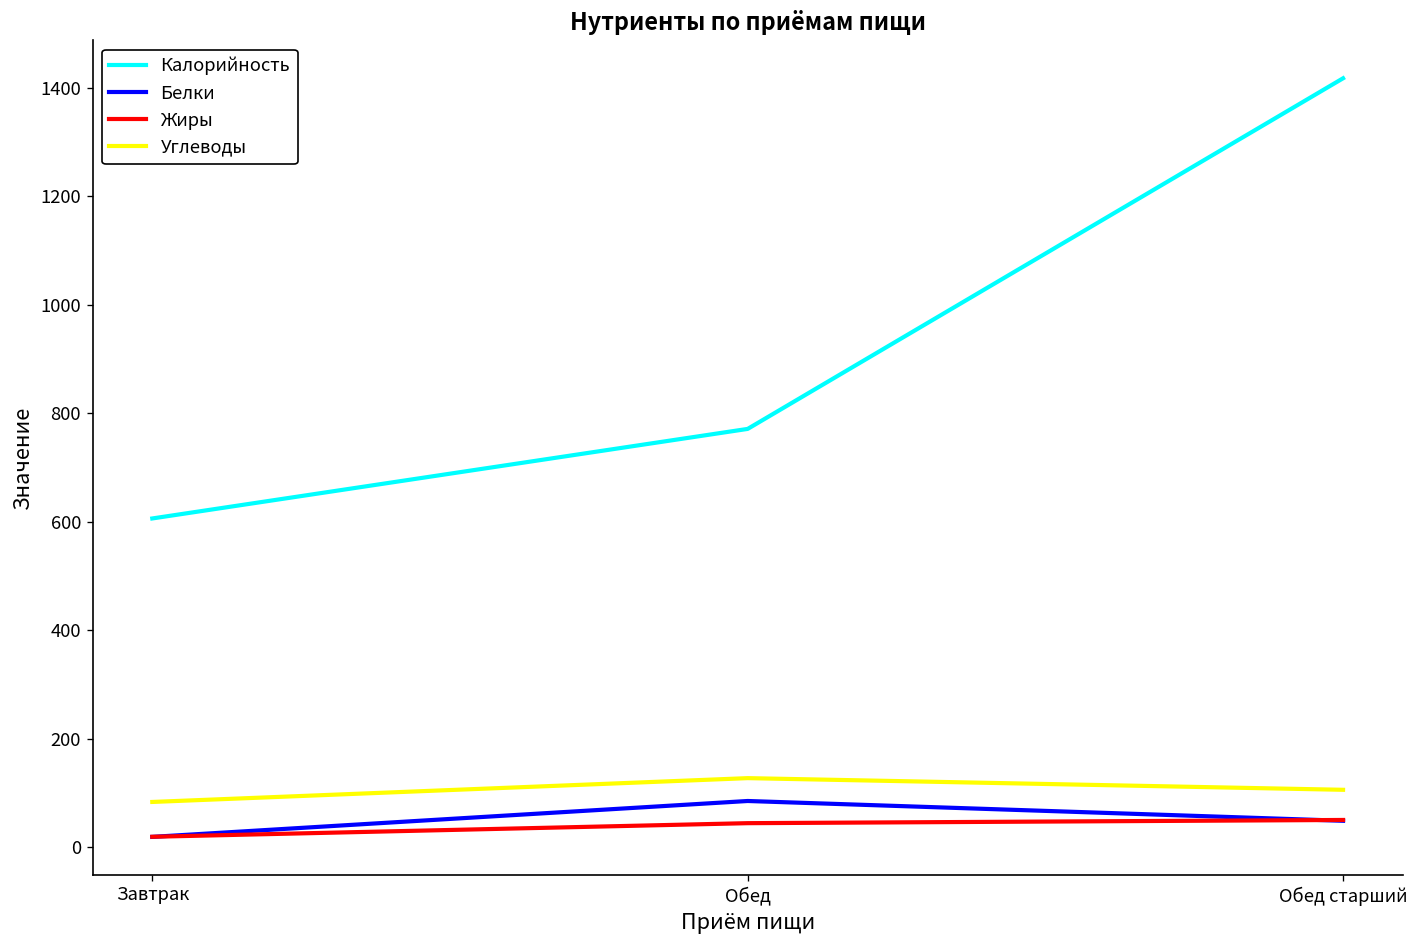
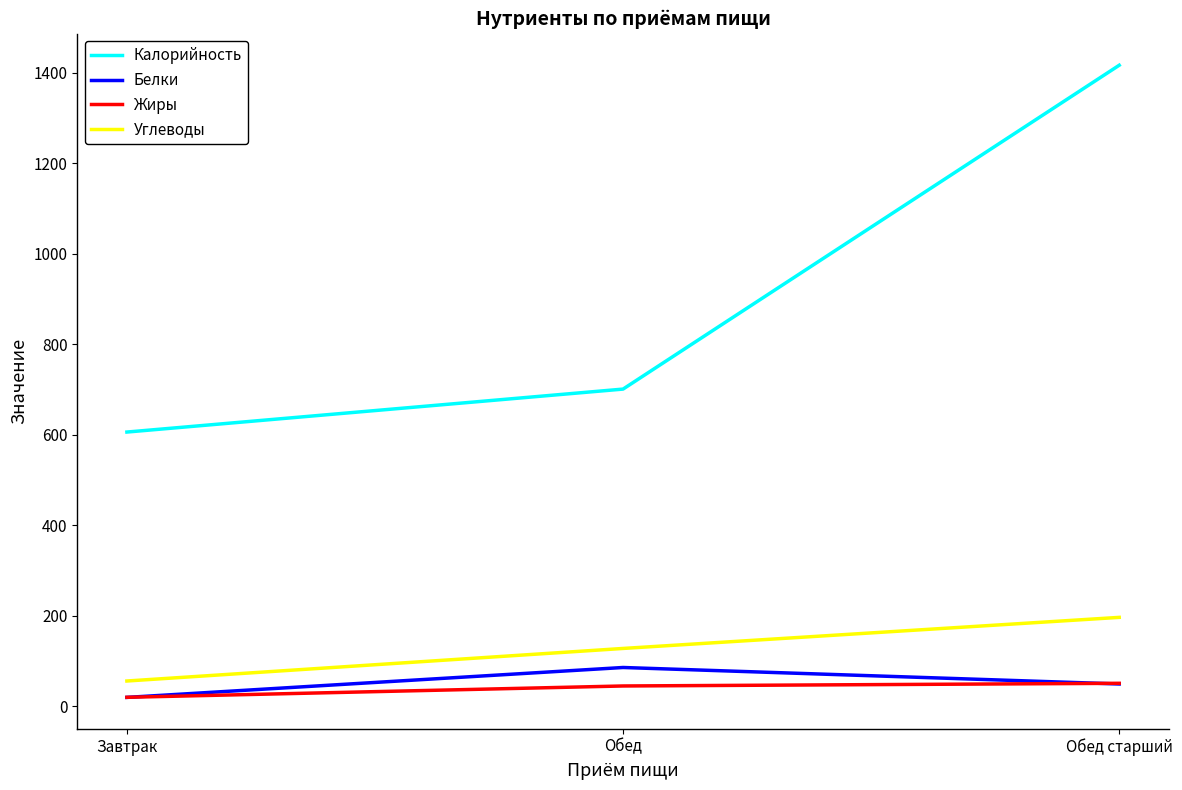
  {
    "Калорийность": {
      "Завтрак": 610,
-     "Обед": 770,
+     "Обед": 700,
      "Обед старший": 1420
    },
    "Белки": {
      "Обед": 90
    },
    "Жиры": {
      "Обед": 40
    },
    "Углеводы": {
-     "Завтрак": 80,
+     "Завтрак": 60,
      "Обед": 130,
-     "Обед старший": 110
+     "Обед старший": 200
    }
  }
